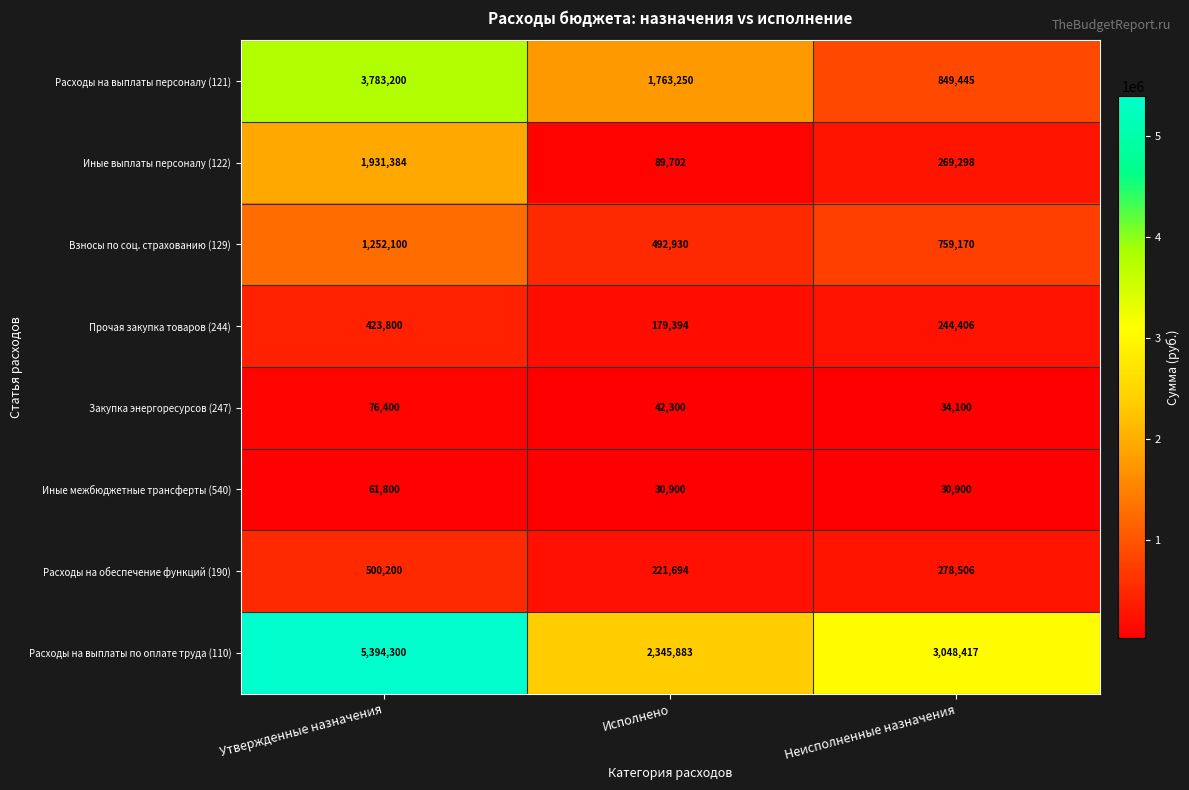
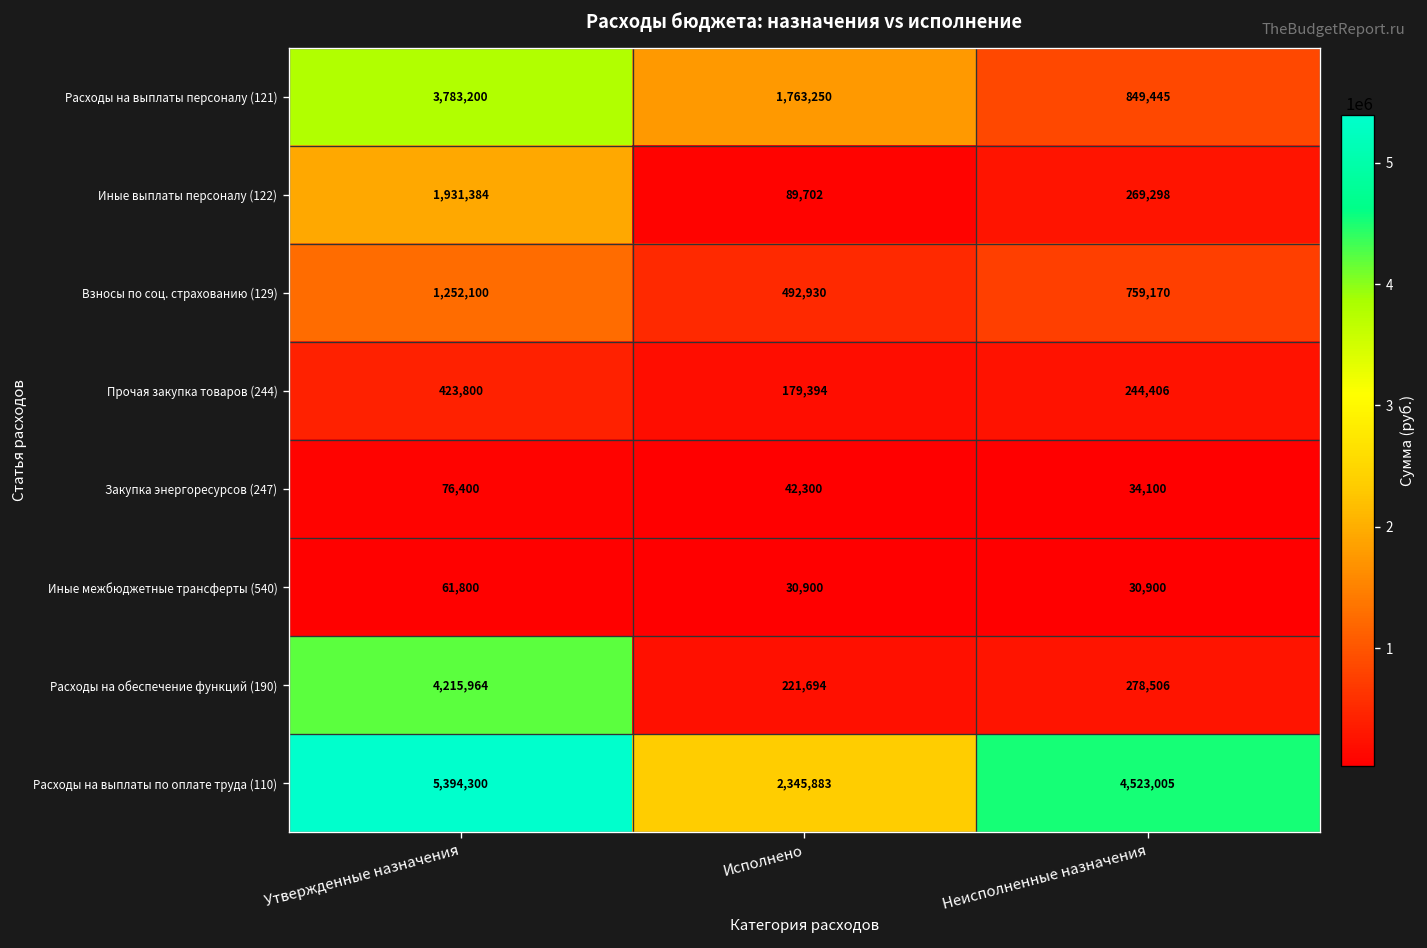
  {
    "Расходы на выплаты персоналу (121)": {
      "Утвержденные назначения": "3,783,200",
      "Исполнено": "1,763,250",
      "Неисполненные назначения": "849,445"
    },
    "Иные выплаты персоналу (122)": {
      "Утвержденные назначения": "1,931,384",
      "Исполнено": "89,702",
      "Неисполненные назначения": "269,298"
    },
    "Взносы по соц. страхованию (129)": {
      "Утвержденные назначения": "1,252,100",
      "Исполнено": "492,930",
      "Неисполненные назначения": "759,170"
    },
    "Прочая закупка товаров (244)": {
      "Утвержденные назначения": "423,800",
      "Исполнено": "179,394",
      "Неисполненные назначения": "244,406"
    },
    "Закупка энергоресурсов (247)": {
      "Утвержденные назначения": "76,400",
      "Исполнено": "42,300",
      "Неисполненные назначения": "34,100"
    },
    "Иные межбюджетные трансферты (540)": {
      "Утвержденные назначения": "61,800",
      "Исполнено": "30,900",
      "Неисполненные назначения": "30,900"
    },
    "Расходы на обеспечение функций (190)": {
-     "Утвержденные назначения": "500,200",
+     "Утвержденные назначения": "4,215,964",
      "Исполнено": "221,694",
      "Неисполненные назначения": "278,506"
    },
    "Расходы на выплаты по оплате труда (110)": {
      "Утвержденные назначения": "5,394,300",
      "Исполнено": "2,345,883",
-     "Неисполненные назначения": "3,048,417"
+     "Неисполненные назначения": "4,523,005"
    }
  }
